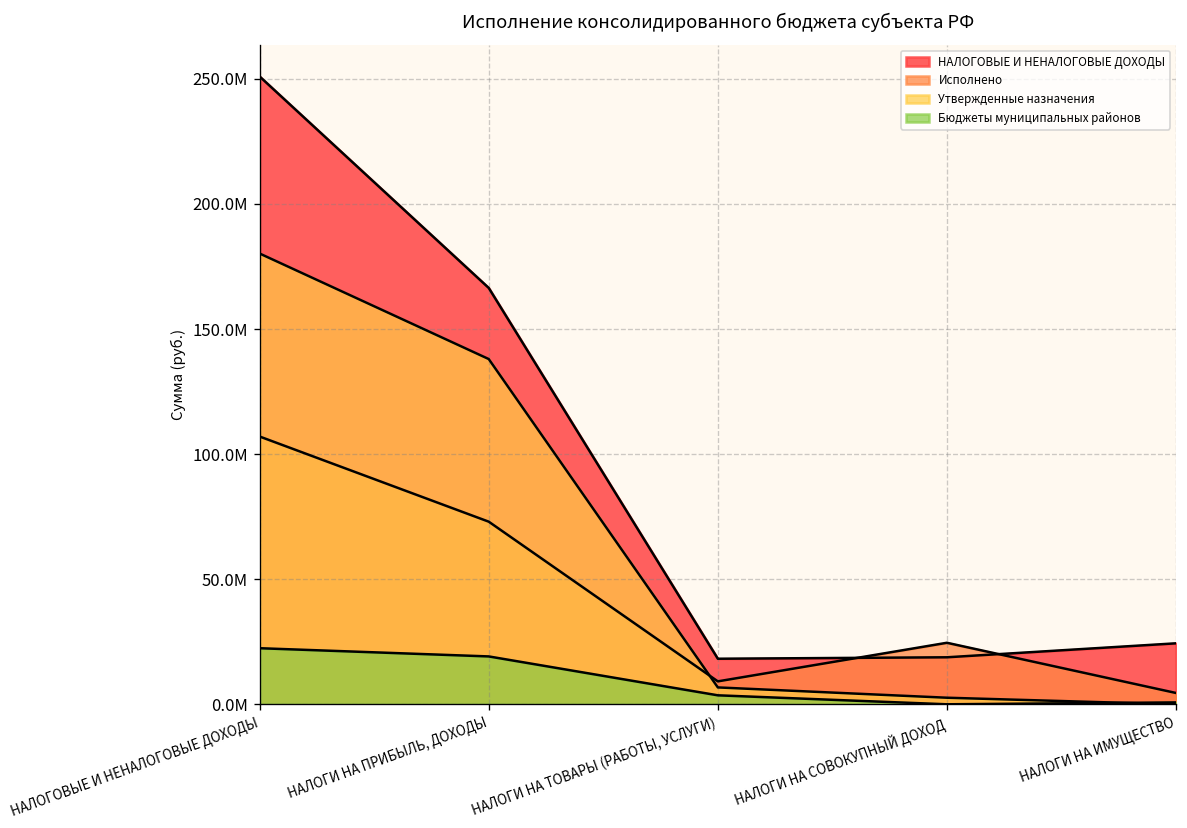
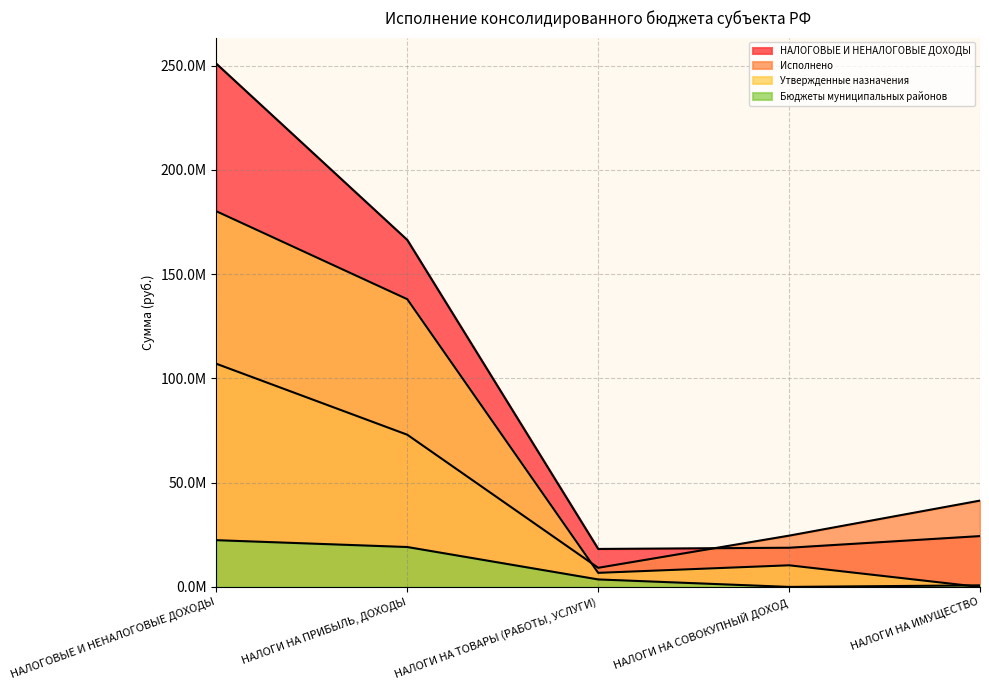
  {
    "НАЛОГОВЫЕ И НЕНАЛОГОВЫЕ ДОХОДЫ": {
      "НАЛОГОВЫЕ И НЕНАЛОГОВЫЕ ДОХОДЫ": "251М",
      "НАЛОГИ НА ПРИБЫЛЬ, ДОХОДЫ": "166М",
      "НАЛОГИ НА ТОВАРЫ (РАБОТЫ, УСЛУГИ)": "18М",
      "НАЛОГИ НА СОВОКУПНЫЙ ДОХОД": "19М",
      "НАЛОГИ НА ИМУЩЕСТВО": "24М"
    },
    "Исполнено": {
      "НАЛОГОВЫЕ И НЕНАЛОГОВЫЕ ДОХОДЫ": "107М",
      "НАЛОГИ НА ПРИБЫЛЬ, ДОХОДЫ": "73М",
      "НАЛОГИ НА ТОВАРЫ (РАБОТЫ, УСЛУГИ)": "9М",
      "НАЛОГИ НА СОВОКУПНЫЙ ДОХОД": "25М",
-     "НАЛОГИ НА ИМУЩЕСТВО": "5М"
+     "НАЛОГИ НА ИМУЩЕСТВО": "41М"
    },
    "Утвержденные назначения": {
      "НАЛОГОВЫЕ И НЕНАЛОГОВЫЕ ДОХОДЫ": "180М",
      "НАЛОГИ НА ПРИБЫЛЬ, ДОХОДЫ": "138М",
      "НАЛОГИ НА ТОВАРЫ (РАБОТЫ, УСЛУГИ)": "7М",
-     "НАЛОГИ НА СОВОКУПНЫЙ ДОХОД": "3М"
+     "НАЛОГИ НА СОВОКУПНЫЙ ДОХОД": "10М"
    },
    "Бюджеты муниципальных районов": {
      "НАЛОГОВЫЕ И НЕНАЛОГОВЫЕ ДОХОДЫ": "22М",
      "НАЛОГИ НА ПРИБЫЛЬ, ДОХОДЫ": "19М",
      "НАЛОГИ НА ТОВАРЫ (РАБОТЫ, УСЛУГИ)": "4М",
      "НАЛОГИ НА СОВОКУПНЫЙ ДОХОД": "0М"
    }
  }
